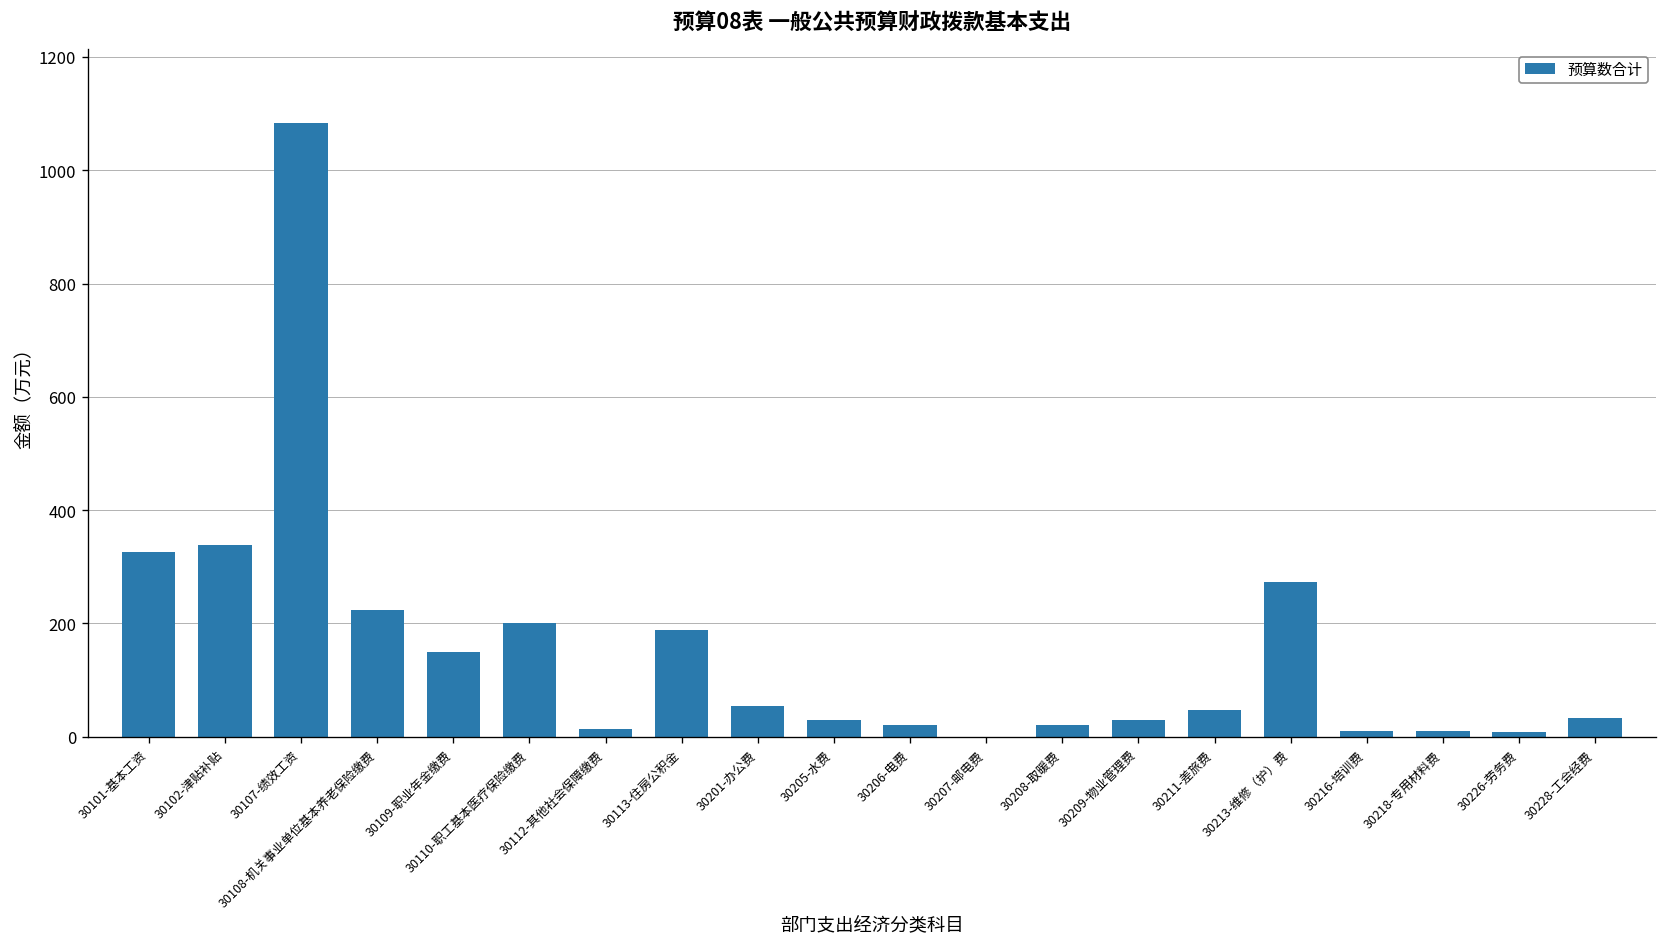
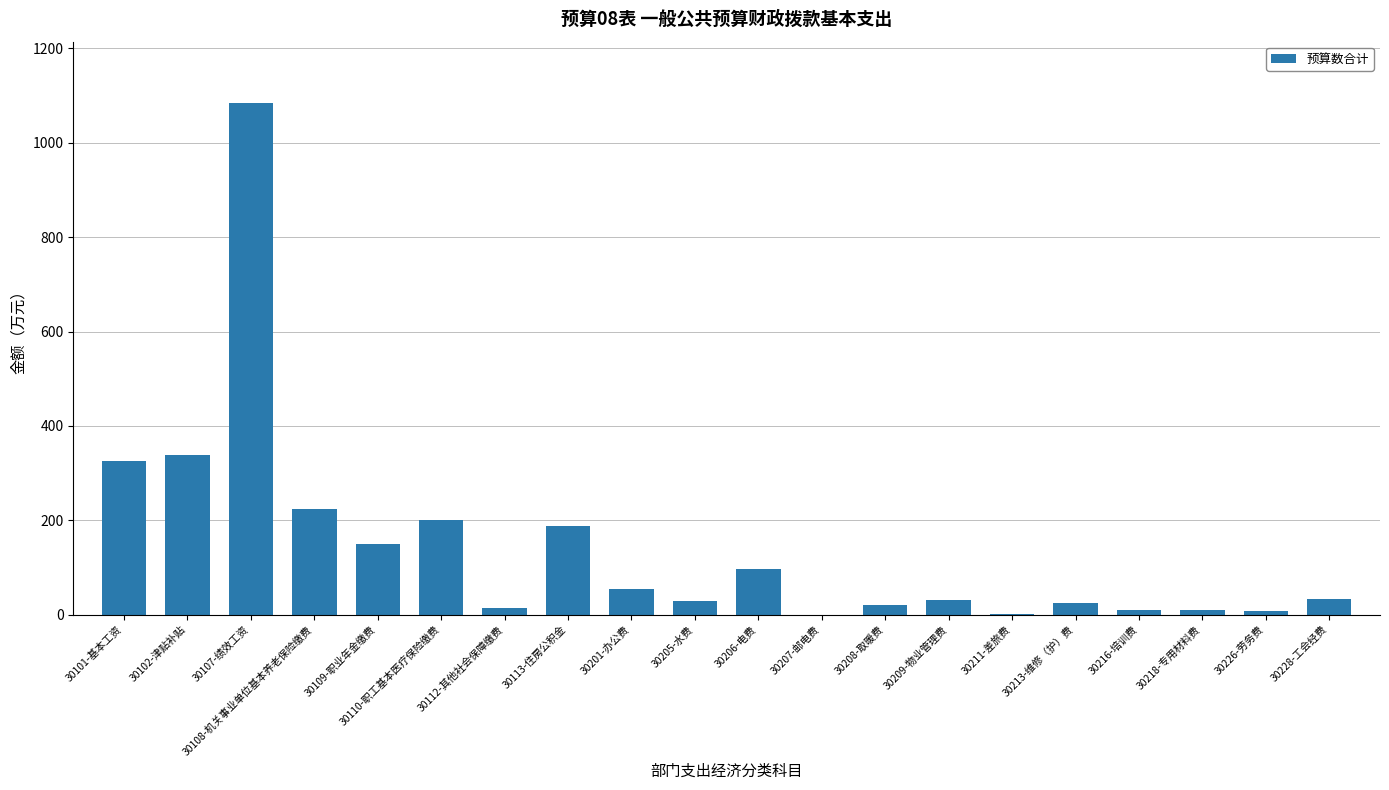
  {
    "30101-基本工资": 330,
    "30102-津贴补贴": 340,
    "30107-绩效工资": 1080,
    "30108-机关事业单位基本养老保险缴费": 220,
    "30109-职业年金缴费": 150,
    "30110-职工基本医疗保险缴费": 200,
    "30112-其他社会保障缴费": 10,
    "30113-住房公积金": 190,
    "30201-办公费": 50,
    "30205-水费": 30,
-   "30206-电费": 20,
+   "30206-电费": 100,
    "30208-取暖费": 20,
    "30209-物业管理费": 30,
-   "30211-差旅费": 50,
-   "30213-维修（护）费": 270,
+   "30211-差旅费": 0,
+   "30213-维修（护）费": 20,
    "30216-培训费": 10,
    "30218-专用材料费": 10,
    "30226-劳务费": 10,
    "30228-工会经费": 30
  }
